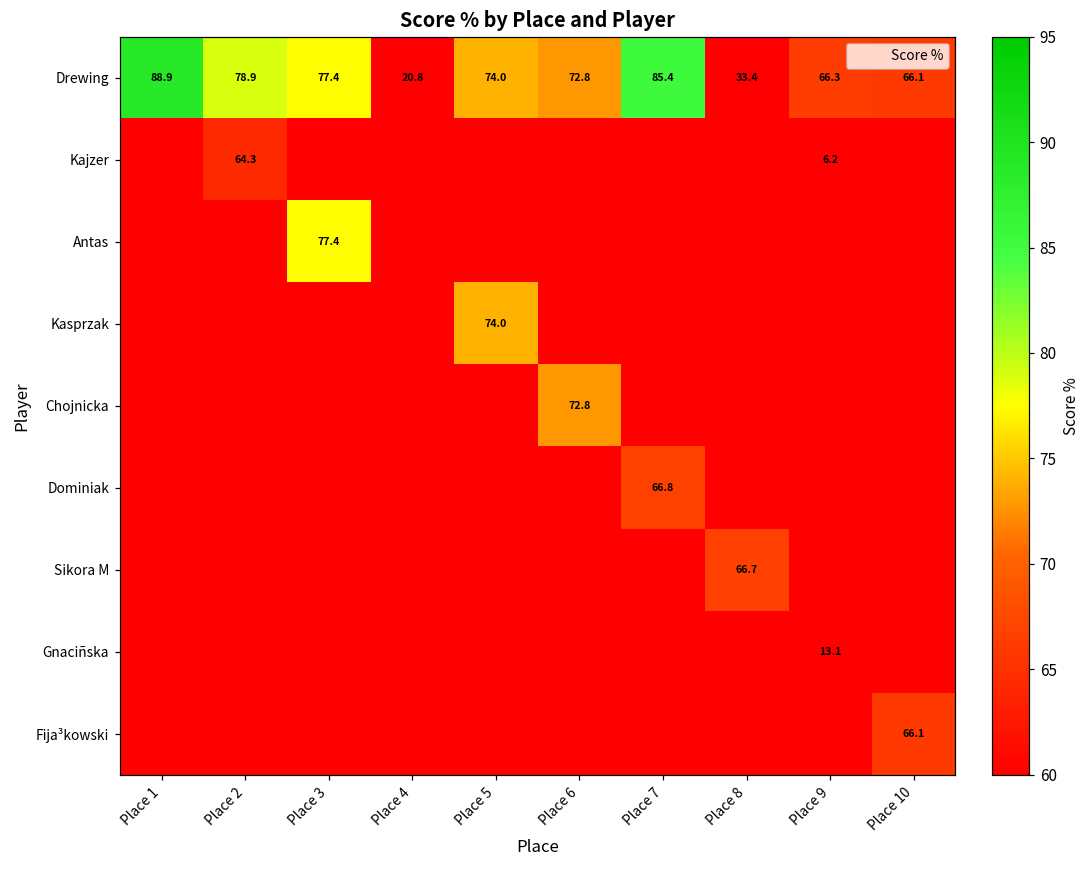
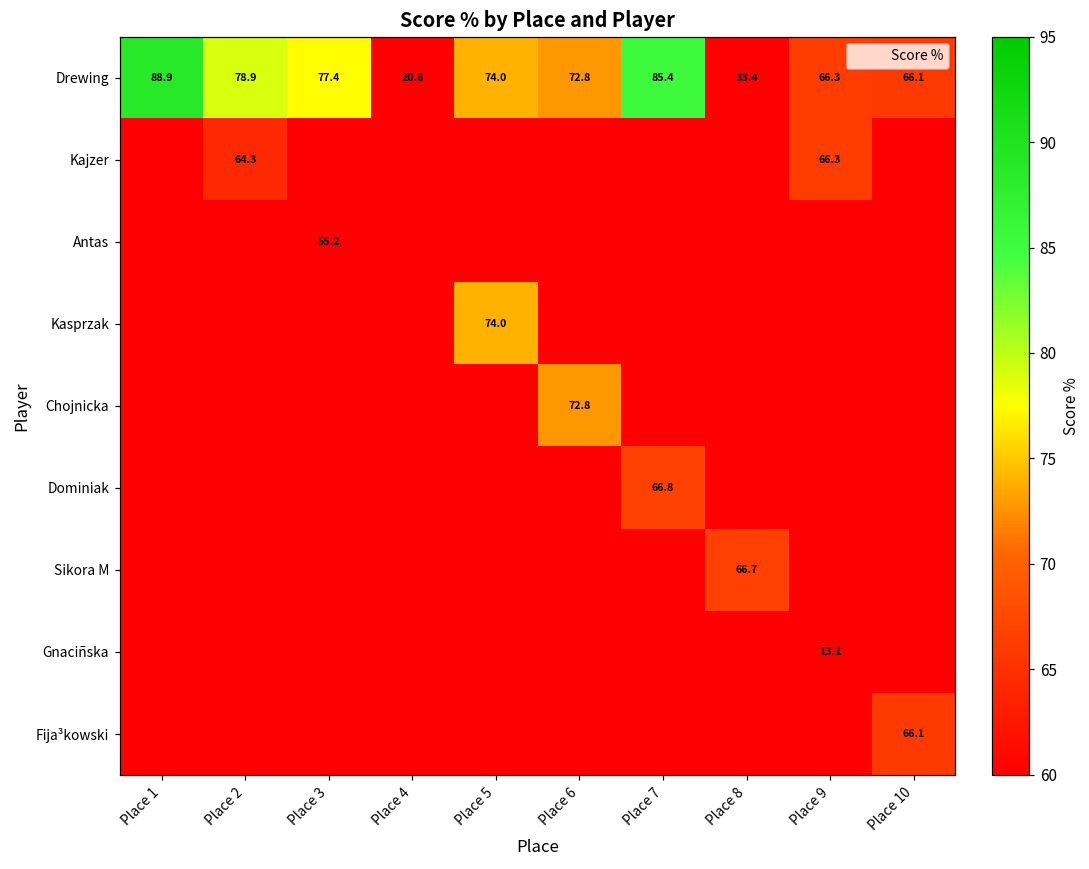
  {
    "Drewing": {
      "Place 1": 88.9,
      "Place 2": 78.9,
      "Place 3": 77.4,
      "Place 4": 20.8,
      "Place 5": 74.0,
      "Place 6": 72.8,
      "Place 7": 85.4,
      "Place 8": 33.4,
      "Place 9": 66.3,
      "Place 10": 66.1
    },
    "Kajzer": {
      "Place 2": 64.3,
-     "Place 9": 6.2
+     "Place 9": 66.3
    },
    "Antas": {
-     "Place 3": 77.4
+     "Place 3": 55.2
    },
    "Kasprzak": {
      "Place 5": 74.0
    },
    "Chojnicka": {
      "Place 6": 72.8
    },
    "Dominiak": {
      "Place 7": 66.8
    },
    "Sikora M": {
      "Place 8": 66.7
    },
    "Gnaciñska": {
      "Place 9": 13.1
    },
    "Fija³kowski": {
      "Place 10": 66.1
    }
  }
